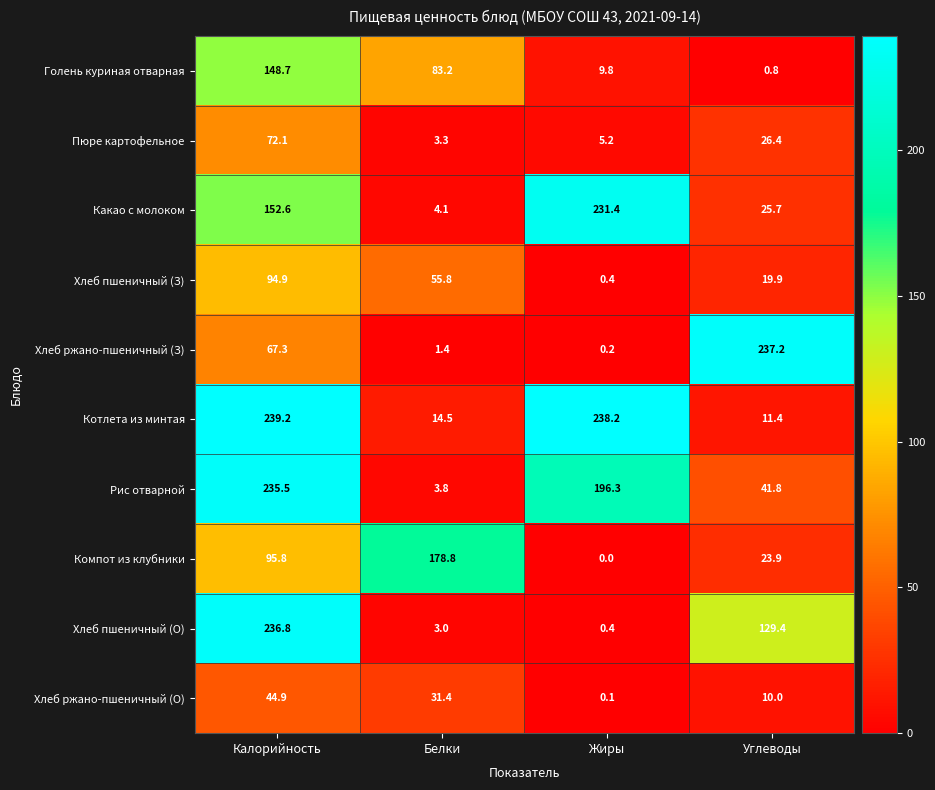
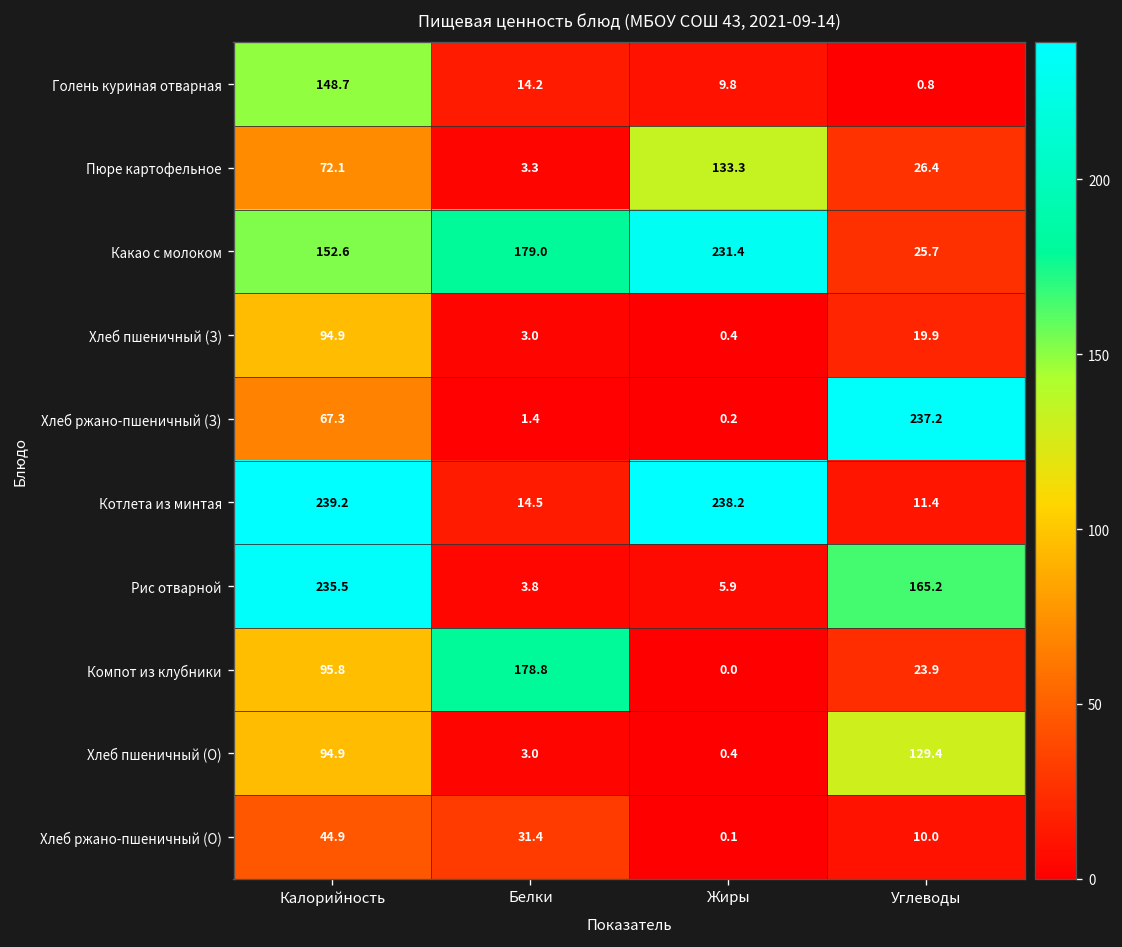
  {
    "Голень куриная отварная": {
      "Калорийность": 148.7,
-     "Белки": 83.2,
+     "Белки": 14.2,
      "Жиры": 9.8,
      "Углеводы": 0.8
    },
    "Пюре картофельное": {
      "Калорийность": 72.1,
      "Белки": 3.3,
-     "Жиры": 5.2,
+     "Жиры": 133.3,
      "Углеводы": 26.4
    },
    "Какао с молоком": {
      "Калорийность": 152.6,
-     "Белки": 4.1,
+     "Белки": 179.0,
      "Жиры": 231.4,
      "Углеводы": 25.7
    },
    "Хлеб пшеничный (З)": {
      "Калорийность": 94.9,
-     "Белки": 55.8,
+     "Белки": 3.0,
      "Жиры": 0.4,
      "Углеводы": 19.9
    },
    "Хлеб ржано-пшеничный (З)": {
      "Калорийность": 67.3,
      "Белки": 1.4,
      "Жиры": 0.2,
      "Углеводы": 237.2
    },
    "Котлета из минтая": {
      "Калорийность": 239.2,
      "Белки": 14.5,
      "Жиры": 238.2,
      "Углеводы": 11.4
    },
    "Рис отварной": {
      "Калорийность": 235.5,
      "Белки": 3.8,
-     "Жиры": 196.3,
-     "Углеводы": 41.8
+     "Жиры": 5.9,
+     "Углеводы": 165.2
    },
    "Компот из клубники": {
      "Калорийность": 95.8,
      "Белки": 178.8,
      "Жиры": 0.0,
      "Углеводы": 23.9
    },
    "Хлеб пшеничный (О)": {
-     "Калорийность": 236.8,
+     "Калорийность": 94.9,
      "Белки": 3.0,
      "Жиры": 0.4,
      "Углеводы": 129.4
    },
    "Хлеб ржано-пшеничный (О)": {
      "Калорийность": 44.9,
      "Белки": 31.4,
      "Жиры": 0.1,
      "Углеводы": 10.0
    }
  }
